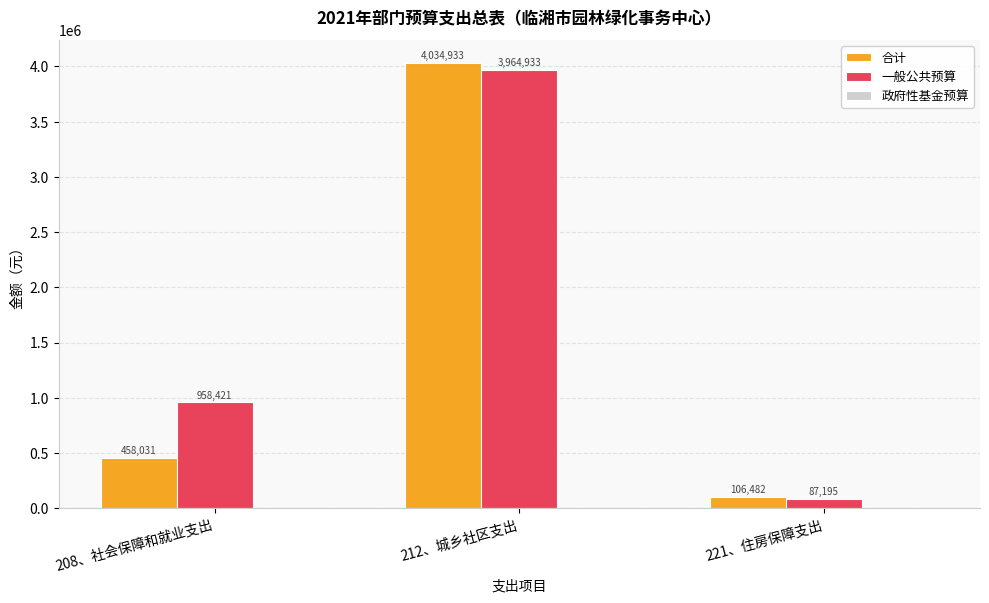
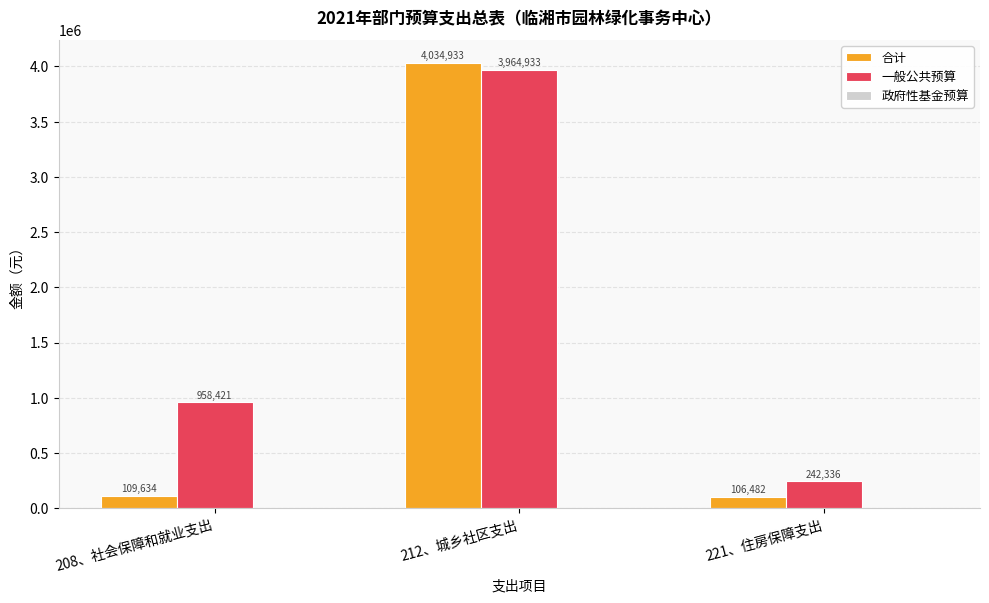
  {
    "合计": {
-     "208、社会保障和就业支出": "458,031",
+     "208、社会保障和就业支出": "109,634",
      "212、城乡社区支出": "4,034,933",
      "221、住房保障支出": "106,482"
    },
    "一般公共预算": {
      "208、社会保障和就业支出": "958,421",
      "212、城乡社区支出": "3,964,933",
-     "221、住房保障支出": "87,195"
+     "221、住房保障支出": "242,336"
    },
    "政府性基金预算": {
      "208、社会保障和就业支出": "0",
      "212、城乡社区支出": "0",
      "221、住房保障支出": "0"
    }
  }
